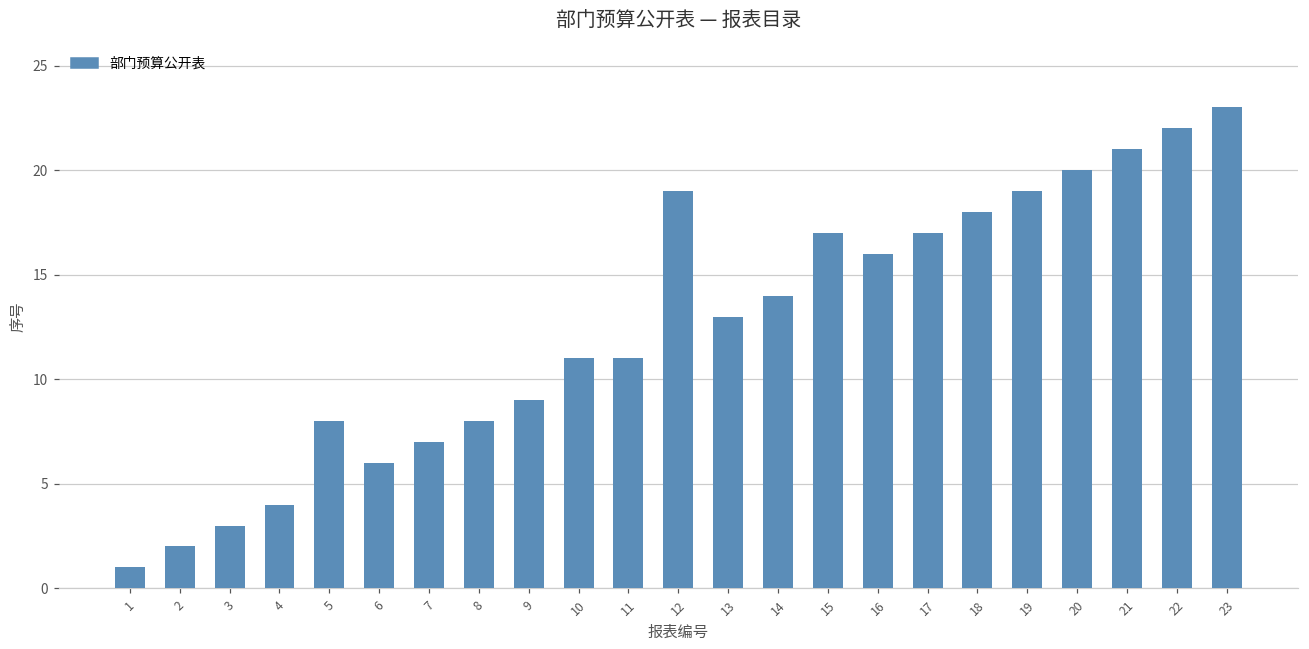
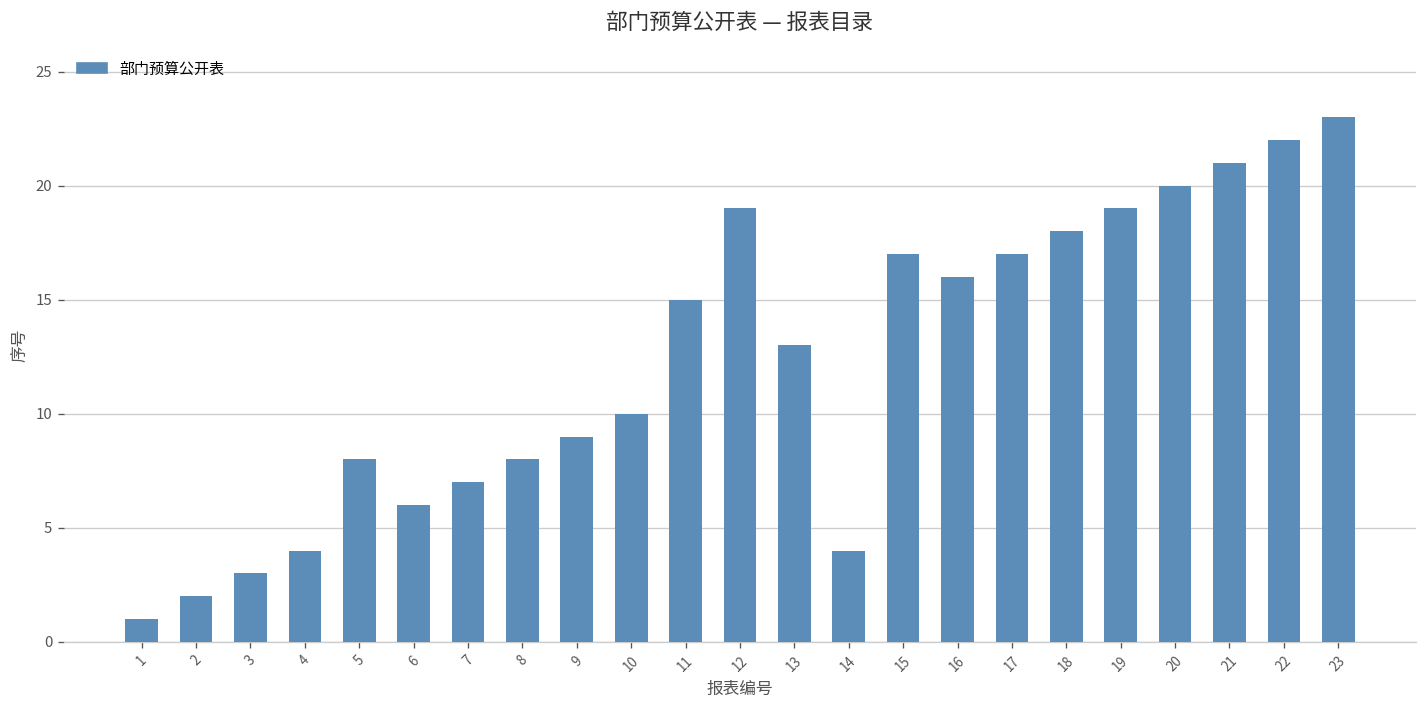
  {
    "1": 1,
    "2": 2,
    "3": 3,
    "4": 4,
    "5": 8,
    "6": 6,
    "7": 7,
    "8": 8,
    "9": 9,
-   "10": 11,
-   "11": 11,
+   "10": 10,
+   "11": 15,
    "12": 19,
    "13": 13,
-   "14": 14,
+   "14": 4,
    "15": 17,
    "16": 16,
    "17": 17,
    "18": 18,
    "19": 19,
    "20": 20,
    "21": 21,
    "22": 22,
    "23": 23
  }
